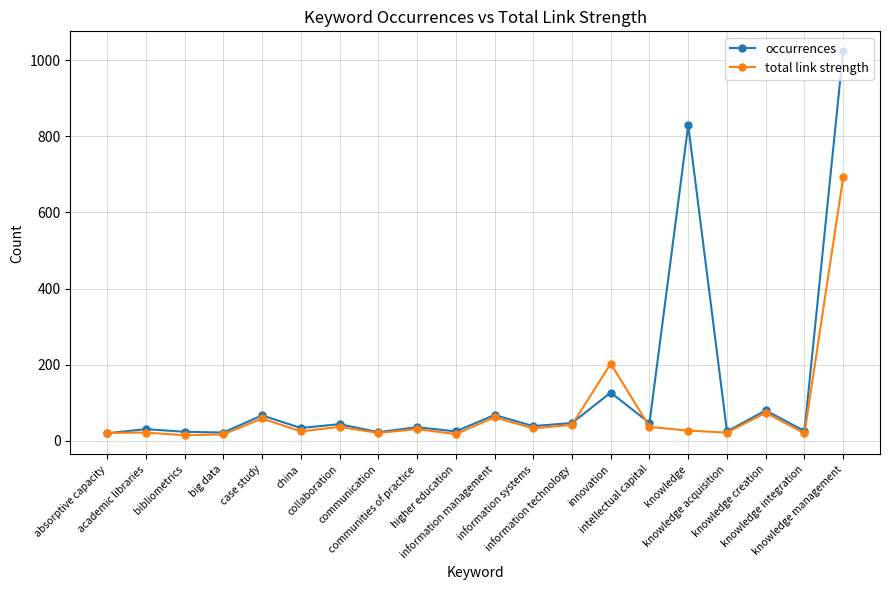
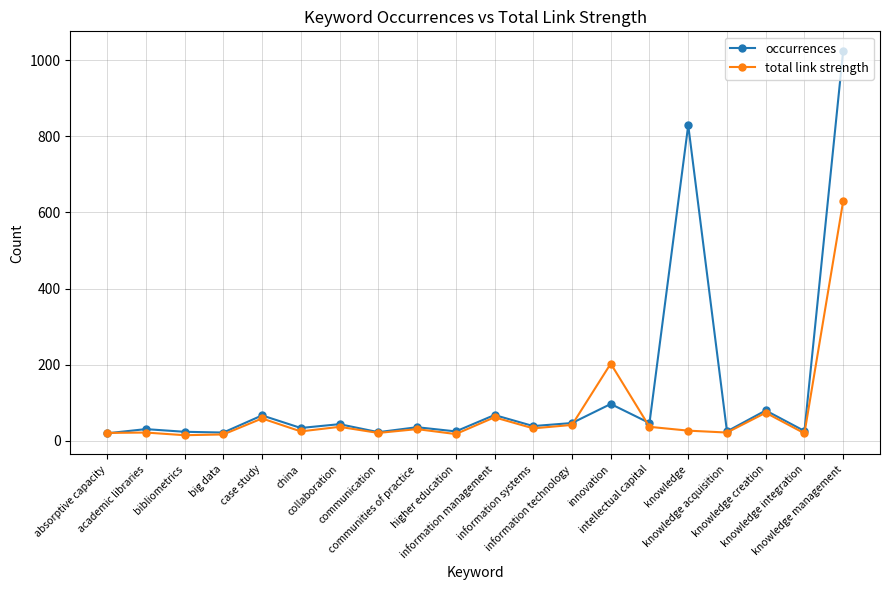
  {
    "occurrences": {
      "academic libraries": 30,
      "bibliometrics": 20,
      "case study": 70,
      "china": 30,
      "collaboration": 40,
      "higher education": 30,
-     "innovation": 130,
+     "innovation": 100,
      "intellectual capital": 50,
      "knowledge": 830
    },
    "total link strength": {
      "academic libraries": 20,
      "bibliometrics": 20,
      "case study": 60,
      "china": 30,
      "collaboration": 40,
      "higher education": 20,
      "innovation": 200,
      "intellectual capital": 40,
      "knowledge": 30,
-     "knowledge management": 690
+     "knowledge management": 630
    }
  }
